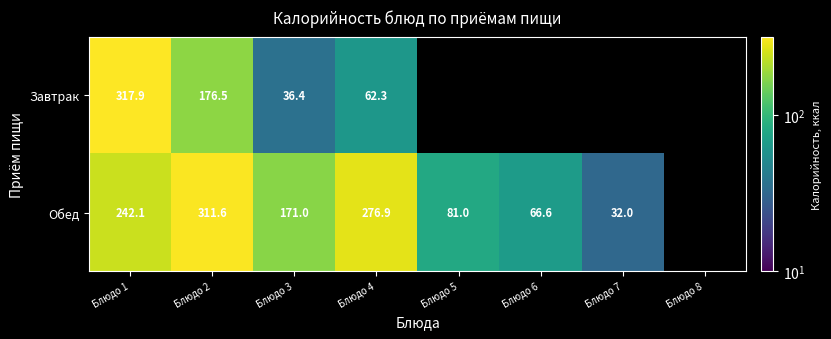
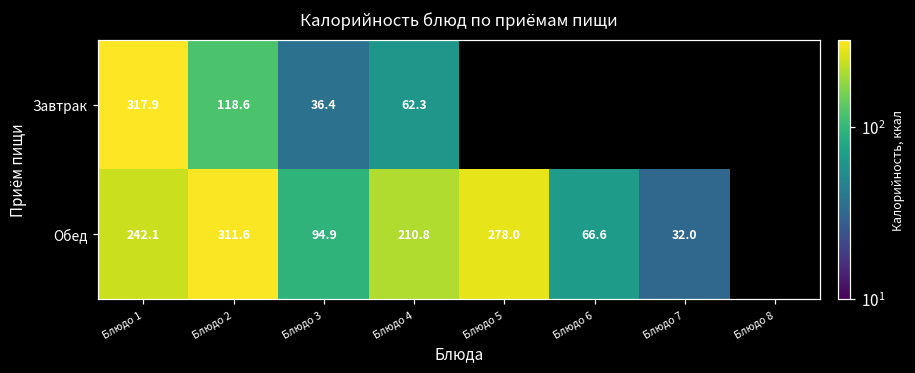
  {
    "Завтрак": {
      "Блюдо 1": 317.9,
-     "Блюдо 2": 176.5,
+     "Блюдо 2": 118.6,
      "Блюдо 3": 36.4,
      "Блюдо 4": 62.3
    },
    "Обед": {
      "Блюдо 1": 242.1,
      "Блюдо 2": 311.6,
-     "Блюдо 3": 171.0,
-     "Блюдо 4": 276.9,
-     "Блюдо 5": 81.0,
+     "Блюдо 3": 94.9,
+     "Блюдо 4": 210.8,
+     "Блюдо 5": 278.0,
      "Блюдо 6": 66.6,
      "Блюдо 7": 32.0
    }
  }
